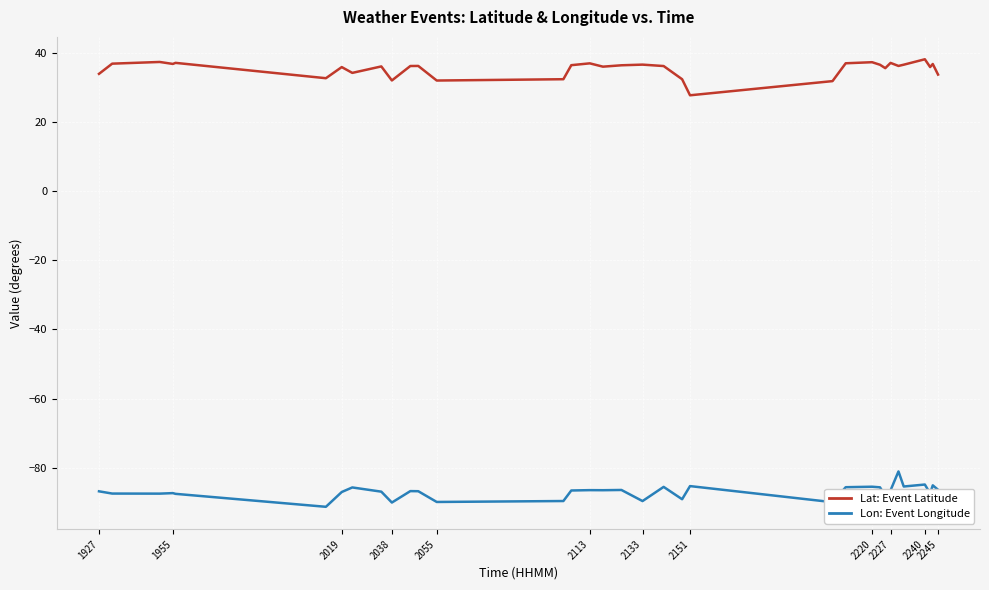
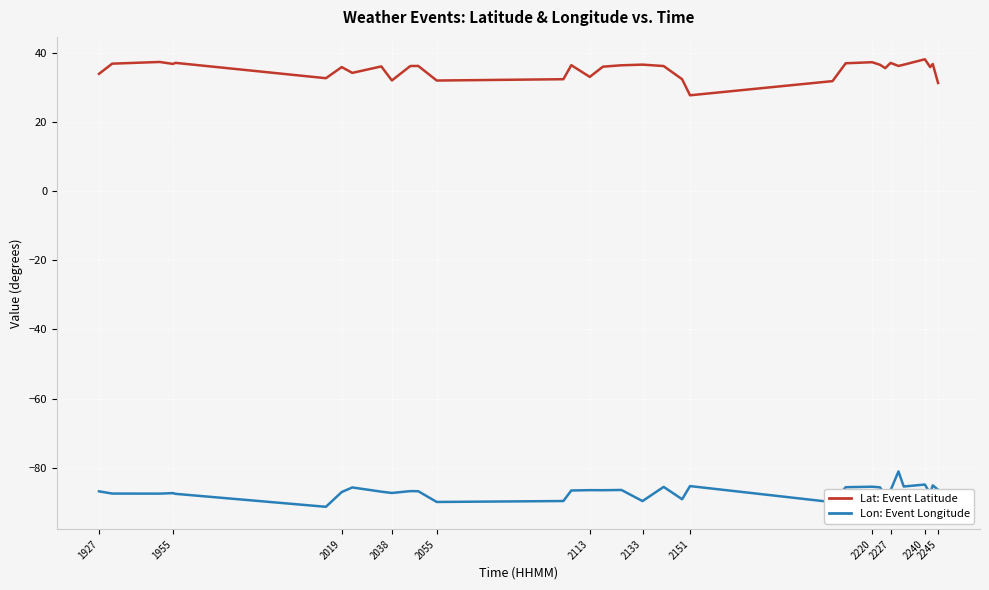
  {
    "Lat: Event Latitude": {
      "1927": 34,
      "1955": 37,
      "2019": 36,
      "2038": 32,
      "2055": 32,
-     "2113": 37,
+     "2113": 33,
      "2133": 37,
      "2151": 28,
      "2220": 37,
      "2227": 37,
      "2240": 38,
-     "2245": 34
+     "2245": 31
    },
    "Lon: Event Longitude": {
      "1927": -87,
      "1955": -87,
      "2019": -87,
-     "2038": -90,
+     "2038": -87,
      "2055": -90,
      "2113": -87,
      "2133": -90,
      "2151": -85,
      "2220": -86,
      "2240": -85
    }
  }
